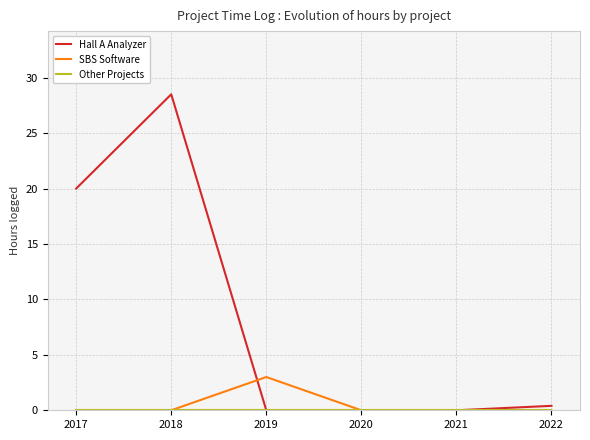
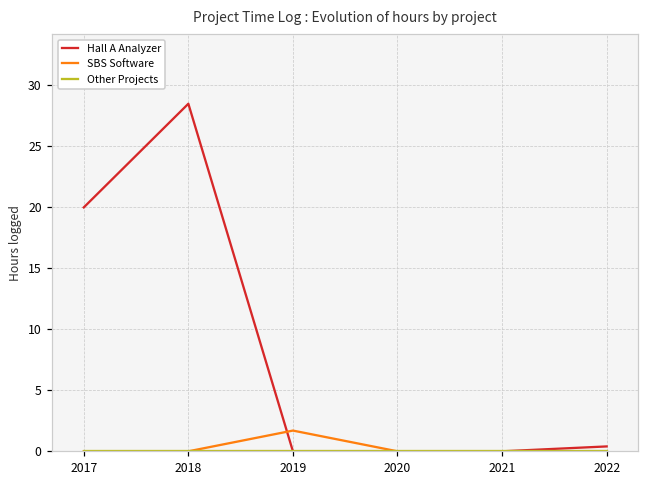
  {
    "Hall A Analyzer": {
      "2017": 20.0,
      "2018": 28.5,
      "2022": 0.4
    },
    "SBS Software": {
-     "2019": 3.0
+     "2019": 1.7
    }
  }
